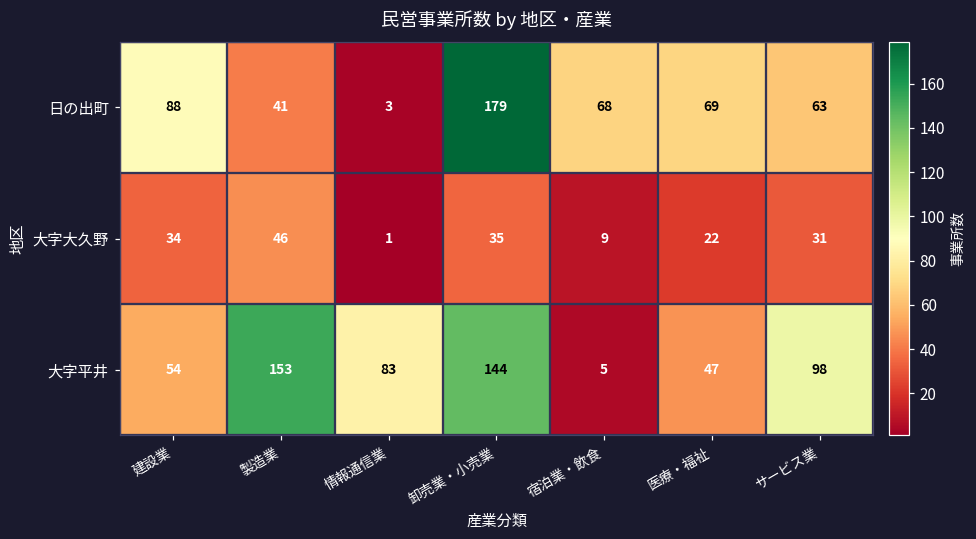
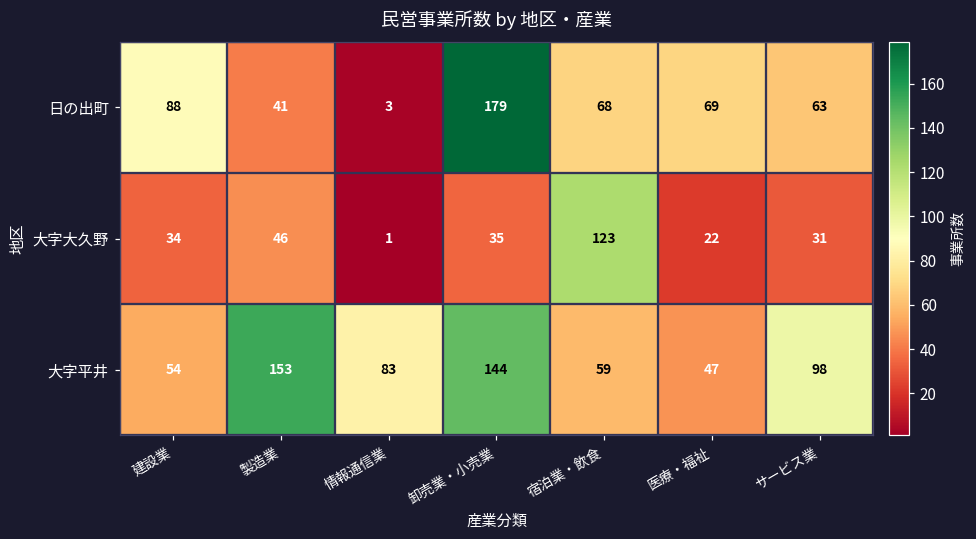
  {
    "日の出町": {
      "建設業": 88,
      "製造業": 41,
      "情報通信業": 3,
      "卸売業・小売業": 179,
      "宿泊業・飲食": 68,
      "医療・福祉": 69,
      "サービス業": 63
    },
    "大字大久野": {
      "建設業": 34,
      "製造業": 46,
      "情報通信業": 1,
      "卸売業・小売業": 35,
-     "宿泊業・飲食": 9,
+     "宿泊業・飲食": 123,
      "医療・福祉": 22,
      "サービス業": 31
    },
    "大字平井": {
      "建設業": 54,
      "製造業": 153,
      "情報通信業": 83,
      "卸売業・小売業": 144,
-     "宿泊業・飲食": 5,
+     "宿泊業・飲食": 59,
      "医療・福祉": 47,
      "サービス業": 98
    }
  }
